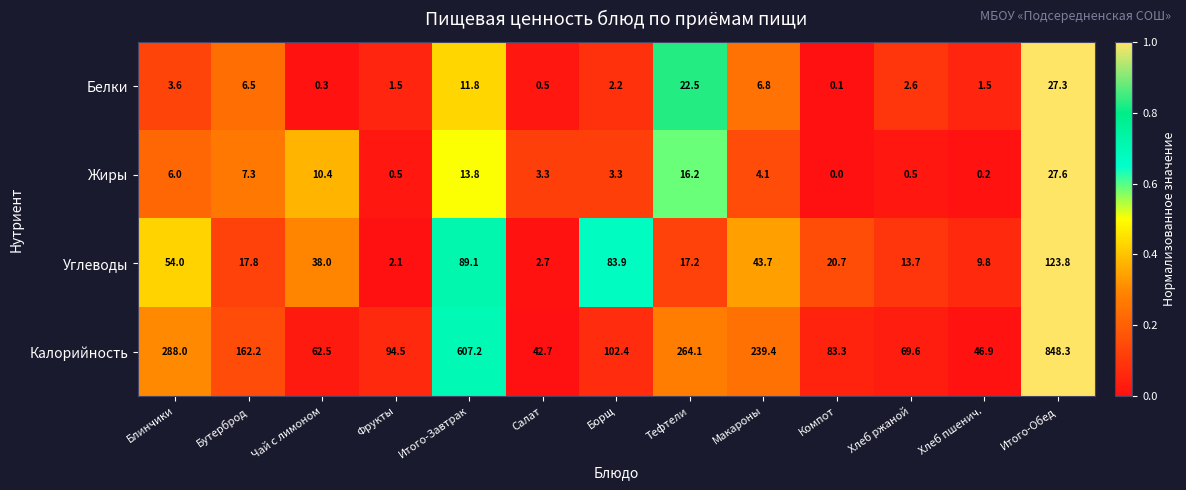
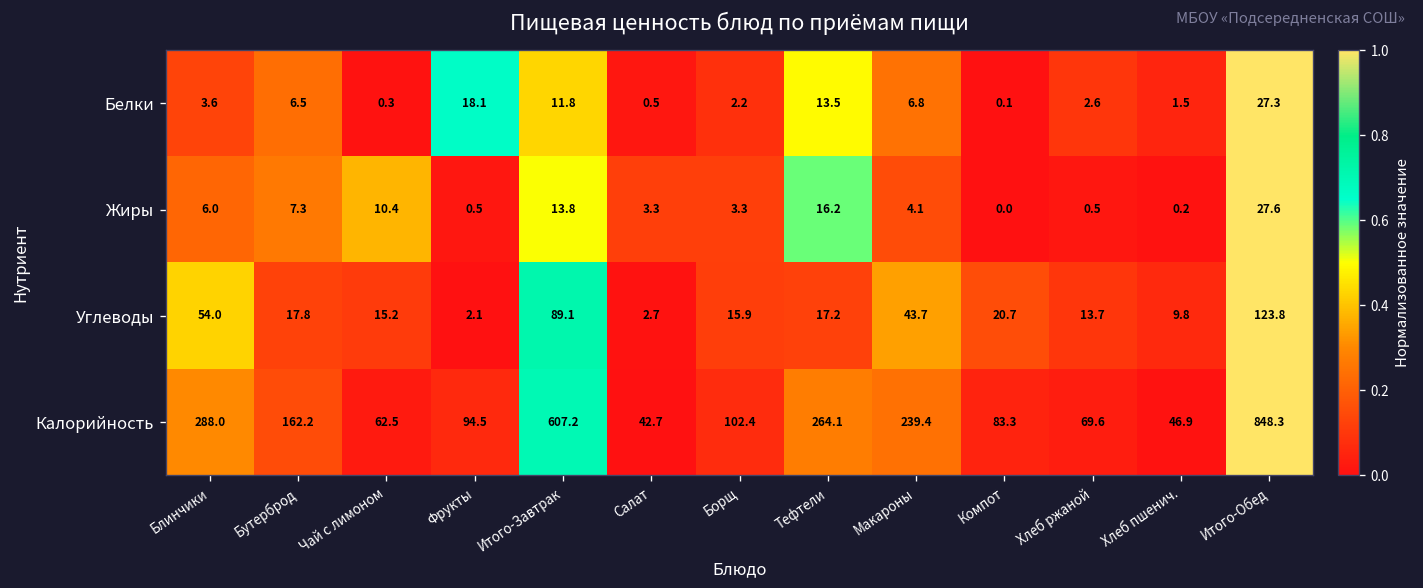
  {
    "Белки": {
      "Блинчики": 3.6,
      "Бутерброд": 6.5,
      "Чай с лимоном": 0.3,
-     "Фрукты": 1.5,
+     "Фрукты": 18.1,
      "Итого-Завтрак": 11.8,
      "Салат": 0.5,
      "Борщ": 2.2,
-     "Тефтели": 22.5,
+     "Тефтели": 13.5,
      "Макароны": 6.8,
      "Компот": 0.1,
      "Хлеб ржаной": 2.6,
      "Хлеб пшенич.": 1.5,
      "Итого-Обед": 27.3
    },
    "Жиры": {
      "Блинчики": 6.0,
      "Бутерброд": 7.3,
      "Чай с лимоном": 10.4,
      "Фрукты": 0.5,
      "Итого-Завтрак": 13.8,
      "Салат": 3.3,
      "Борщ": 3.3,
      "Тефтели": 16.2,
      "Макароны": 4.1,
      "Компот": 0.0,
      "Хлеб ржаной": 0.5,
      "Хлеб пшенич.": 0.2,
      "Итого-Обед": 27.6
    },
    "Углеводы": {
      "Блинчики": 54.0,
      "Бутерброд": 17.8,
-     "Чай с лимоном": 38.0,
+     "Чай с лимоном": 15.2,
      "Фрукты": 2.1,
      "Итого-Завтрак": 89.1,
      "Салат": 2.7,
-     "Борщ": 83.9,
+     "Борщ": 15.9,
      "Тефтели": 17.2,
      "Макароны": 43.7,
      "Компот": 20.7,
      "Хлеб ржаной": 13.7,
      "Хлеб пшенич.": 9.8,
      "Итого-Обед": 123.8
    },
    "Калорийность": {
      "Блинчики": 288.0,
      "Бутерброд": 162.2,
      "Чай с лимоном": 62.5,
      "Фрукты": 94.5,
      "Итого-Завтрак": 607.2,
      "Салат": 42.7,
      "Борщ": 102.4,
      "Тефтели": 264.1,
      "Макароны": 239.4,
      "Компот": 83.3,
      "Хлеб ржаной": 69.6,
      "Хлеб пшенич.": 46.9,
      "Итого-Обед": 848.3
    }
  }
